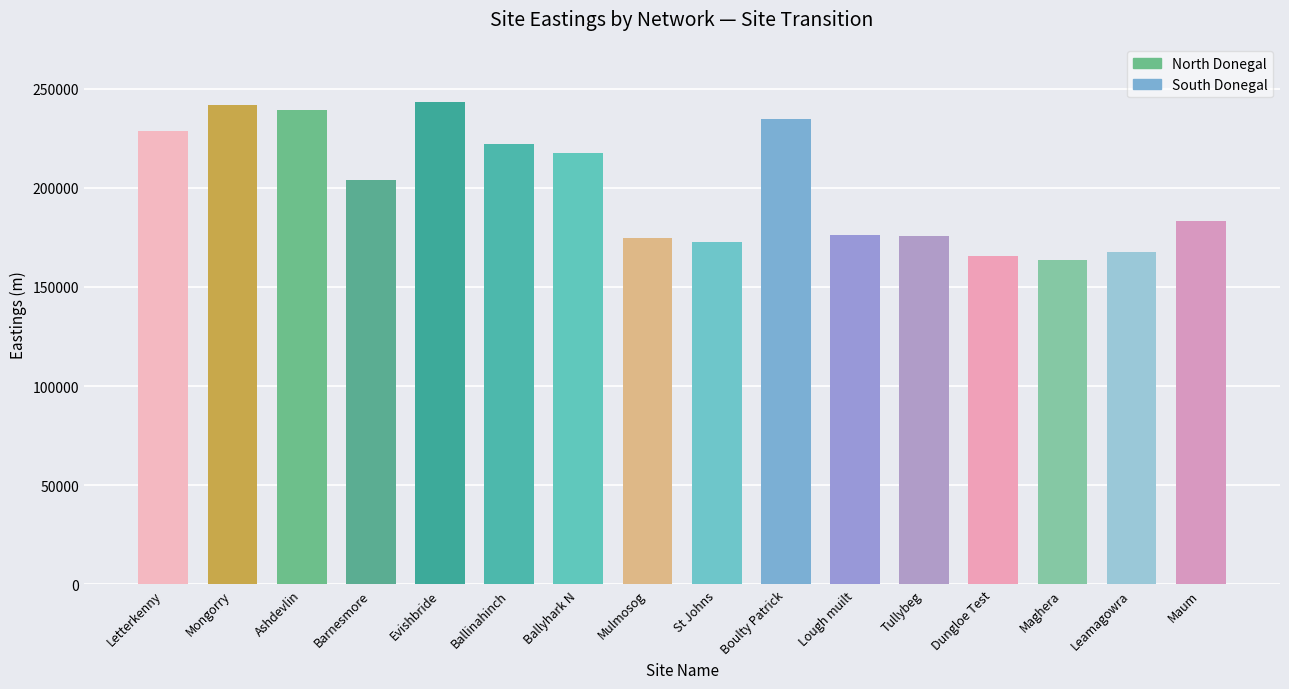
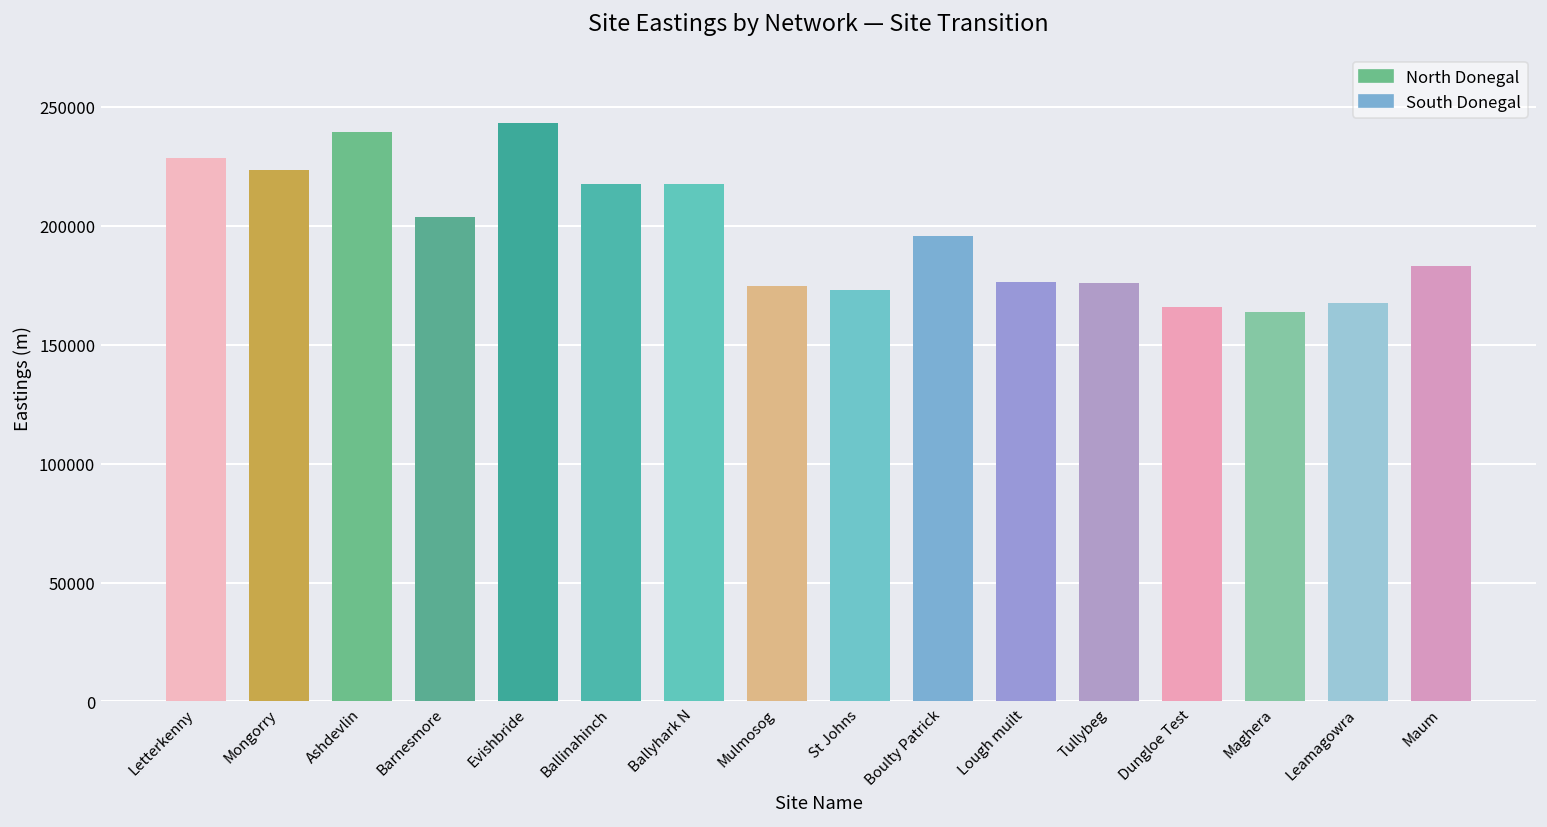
  {
    "Letterkenny": 228000,
-   "Mongorry": 242000,
+   "Mongorry": 224000,
    "Ashdevlin": 239000,
    "Barnesmore": 204000,
    "Evishbride": 243000,
-   "Ballinahinch": 222000,
+   "Ballinahinch": 218000,
    "Ballyhark N": 218000,
    "Mulmosog": 175000,
    "St Johns": 173000,
-   "Boulty Patrick": 235000,
+   "Boulty Patrick": 196000,
    "Lough muilt": 176000,
    "Tullybeg": 176000,
    "Dungloe Test": 166000,
    "Maghera": 164000,
    "Leamagowra": 167000,
    "Maum": 183000
  }
